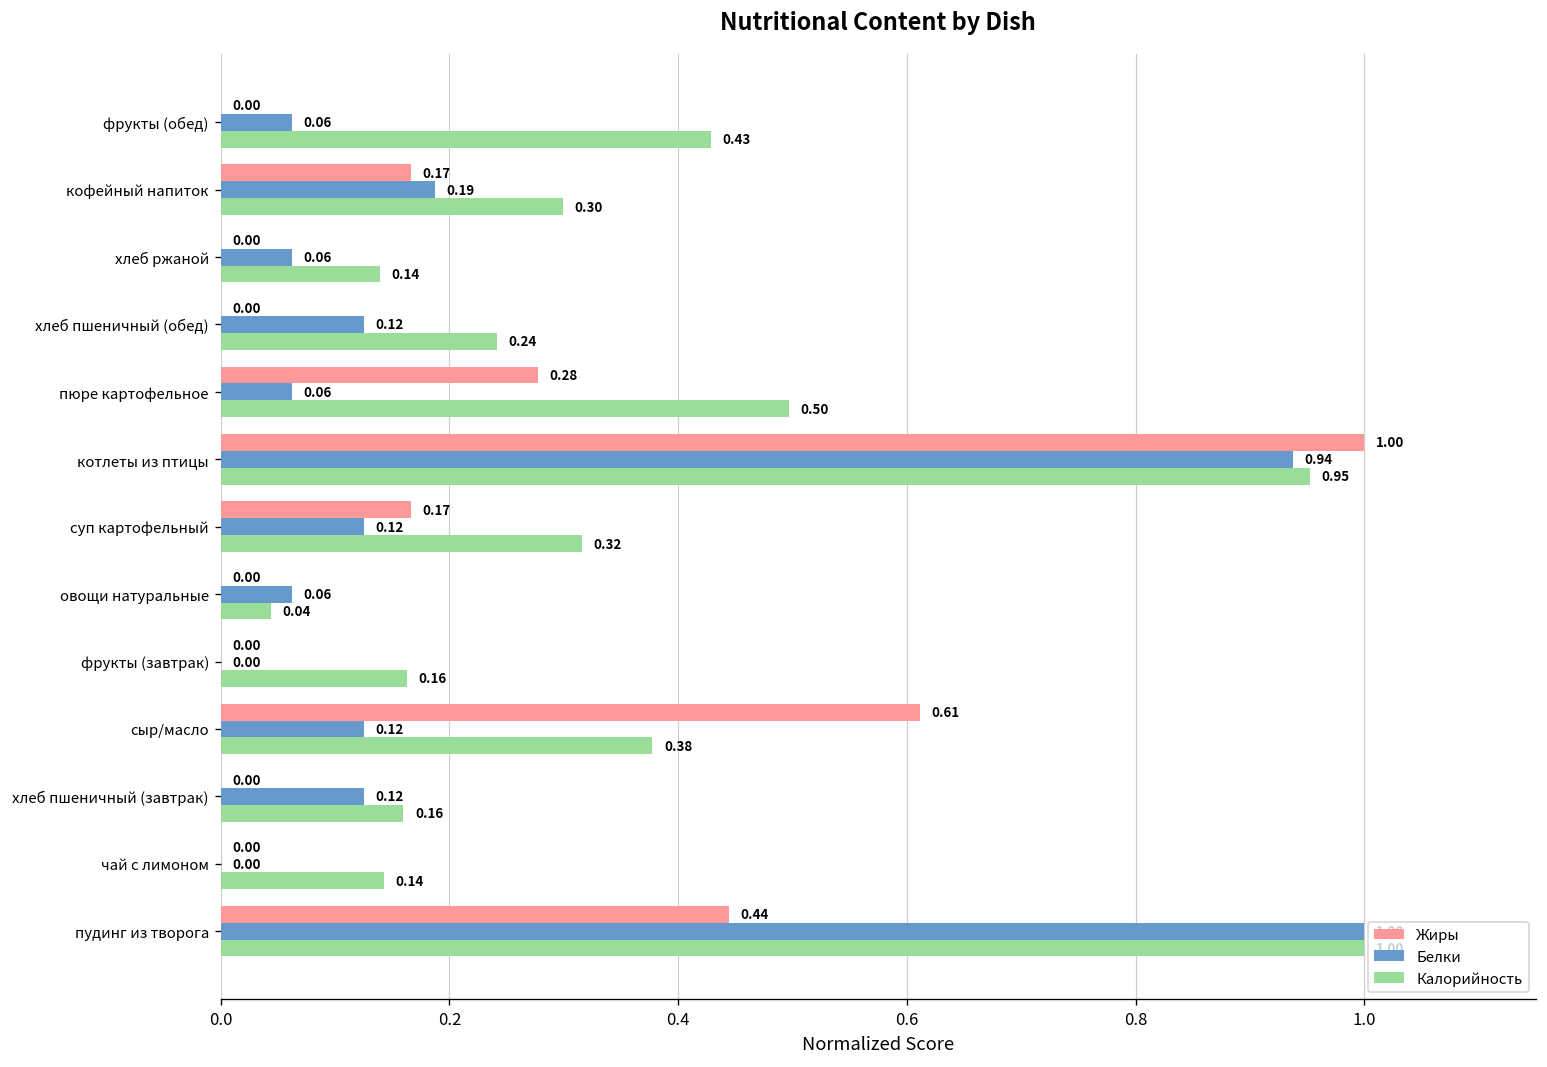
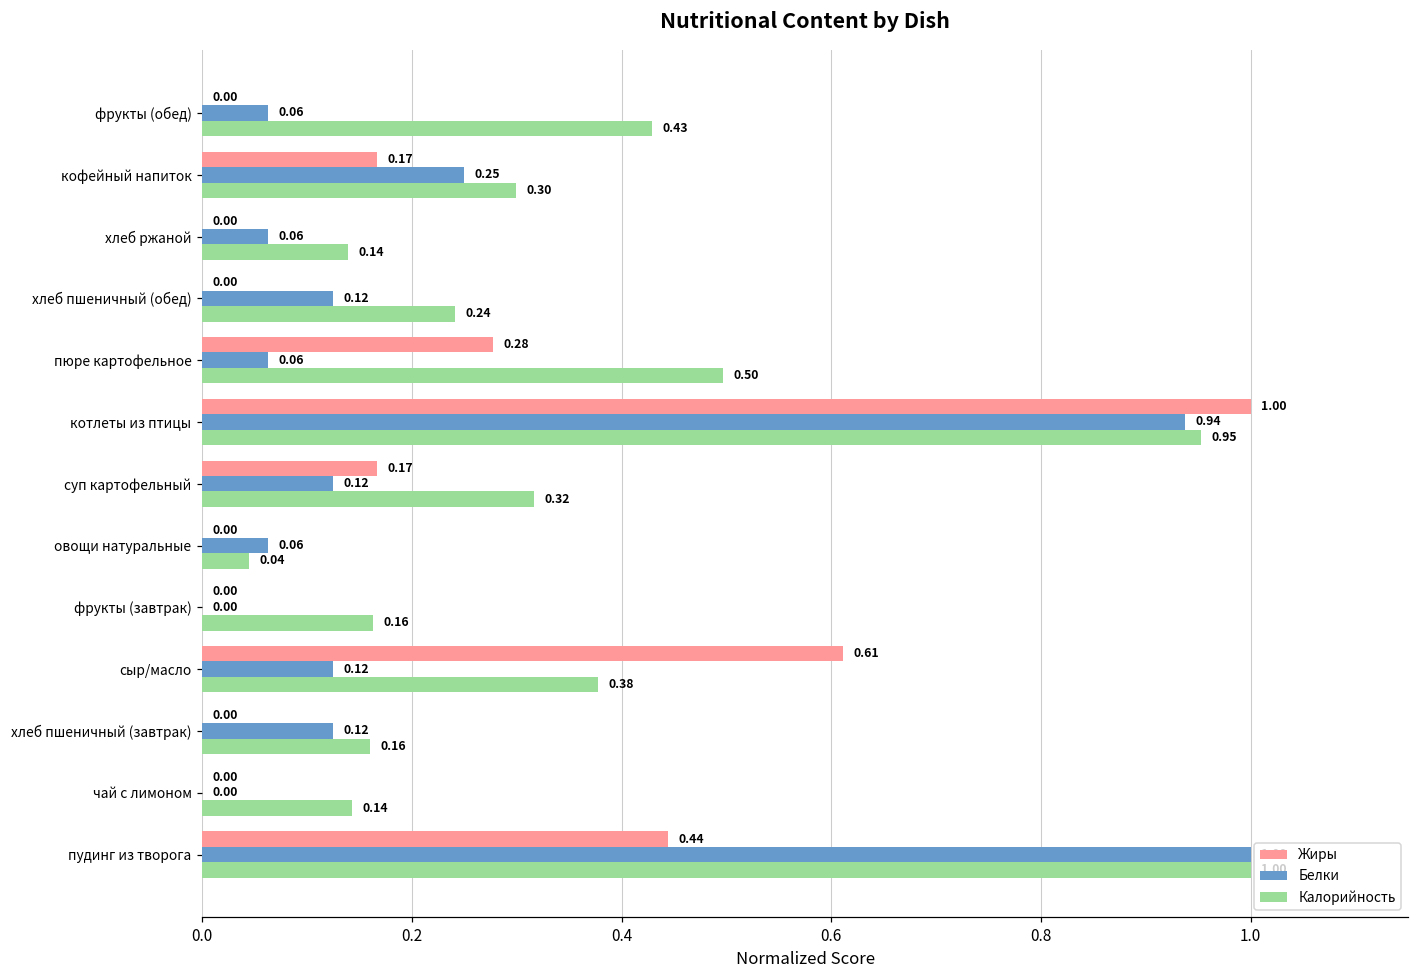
  {
    "Жиры": {
      "фрукты (обед)": 0.00,
      "кофейный напиток": 0.17,
      "хлеб ржаной": 0.00,
      "хлеб пшеничный (обед)": 0.00,
      "пюре картофельное": 0.28,
      "котлеты из птицы": 1.00,
      "суп картофельный": 0.17,
      "овощи натуральные": 0.00,
      "фрукты (завтрак)": 0.00,
      "сыр/масло": 0.61,
      "хлеб пшеничный (завтрак)": 0.00,
      "чай с лимоном": 0.00,
      "пудинг из творога": 0.44
    },
    "Белки": {
      "фрукты (обед)": 0.06,
-     "кофейный напиток": 0.19,
+     "кофейный напиток": 0.25,
      "хлеб ржаной": 0.06,
      "хлеб пшеничный (обед)": 0.12,
      "пюре картофельное": 0.06,
      "котлеты из птицы": 0.94,
      "суп картофельный": 0.12,
      "овощи натуральные": 0.06,
      "фрукты (завтрак)": 0.00,
      "сыр/масло": 0.12,
      "хлеб пшеничный (завтрак)": 0.12,
      "чай с лимоном": 0.00
    },
    "Калорийность": {
      "фрукты (обед)": 0.43,
      "кофейный напиток": 0.30,
      "хлеб ржаной": 0.14,
      "хлеб пшеничный (обед)": 0.24,
      "пюре картофельное": 0.50,
      "котлеты из птицы": 0.95,
      "суп картофельный": 0.32,
      "овощи натуральные": 0.04,
      "фрукты (завтрак)": 0.16,
      "сыр/масло": 0.38,
      "хлеб пшеничный (завтрак)": 0.16,
      "чай с лимоном": 0.14
    }
  }
